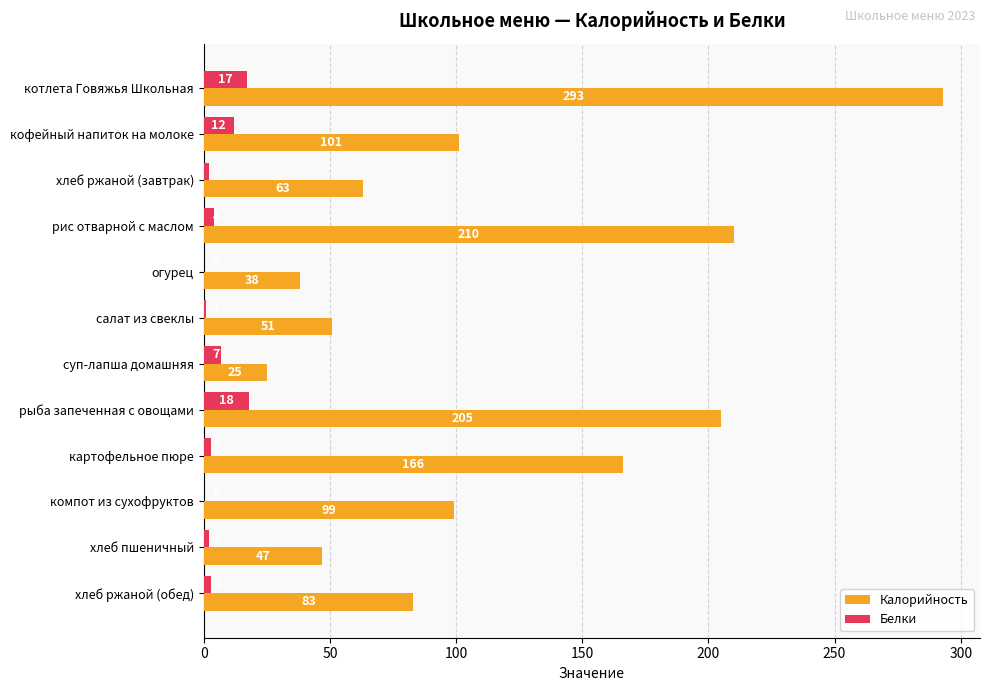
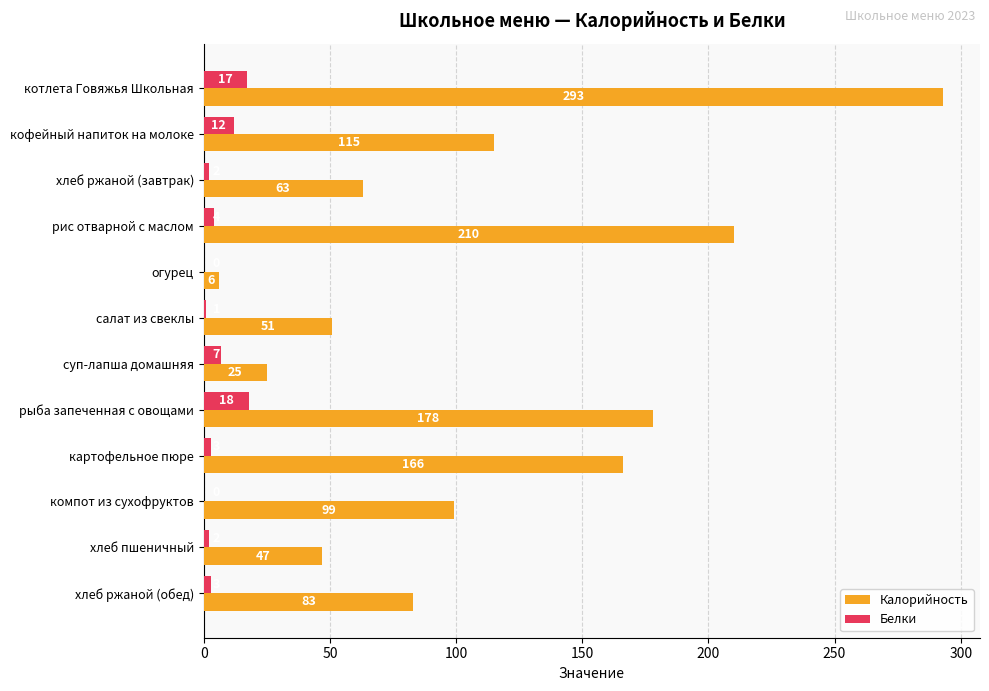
  {
    "Калорийность": {
      "котлета Говяжья Школьная": 293,
-     "кофейный напиток на молоке": 101,
+     "кофейный напиток на молоке": 115,
      "хлеб ржаной (завтрак)": 63,
      "рис отварной с маслом": 210,
-     "огурец": 38,
+     "огурец": 6,
      "салат из свеклы": 51,
      "суп-лапша домашняя": 25,
-     "рыба запеченная с овощами": 205,
+     "рыба запеченная с овощами": 178,
      "картофельное пюре": 166,
      "компот из сухофруктов": 99,
      "хлеб пшеничный": 47,
      "хлеб ржаной (обед)": 83
    },
    "Белки": {
      "котлета Говяжья Школьная": 17,
      "кофейный напиток на молоке": 12,
      "суп-лапша домашняя": 7,
      "рыба запеченная с овощами": 18
    }
  }
